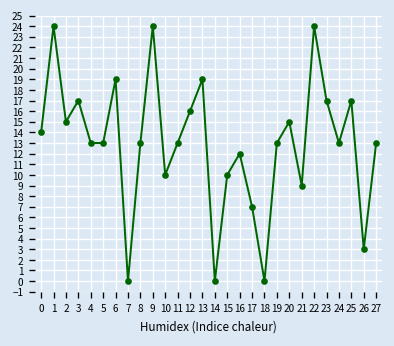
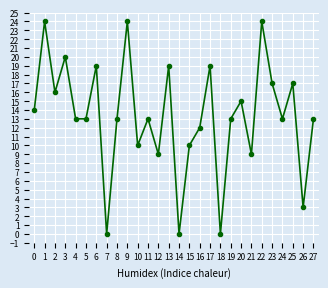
  {
    "0": 14,
    "1": 24,
-   "2": 15,
-   "3": 17,
+   "2": 16,
+   "3": 20,
    "4": 13,
    "5": 13,
    "6": 19,
    "7": 0,
    "8": 13,
    "9": 24,
    "10": 10,
    "11": 13,
-   "12": 16,
+   "12": 9,
    "13": 19,
    "14": 0,
    "15": 10,
    "16": 12,
-   "17": 7,
+   "17": 19,
    "18": 0,
    "19": 13,
    "20": 15,
    "21": 9,
    "22": 24,
    "23": 17,
    "24": 13,
    "25": 17,
    "26": 3,
    "27": 13
  }
